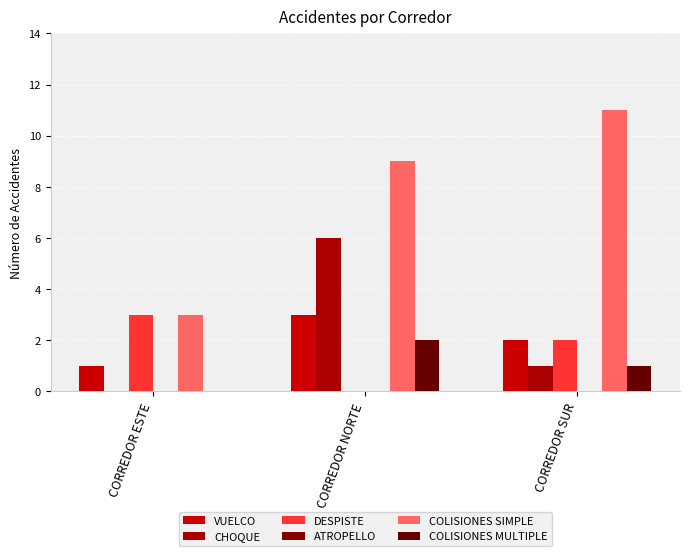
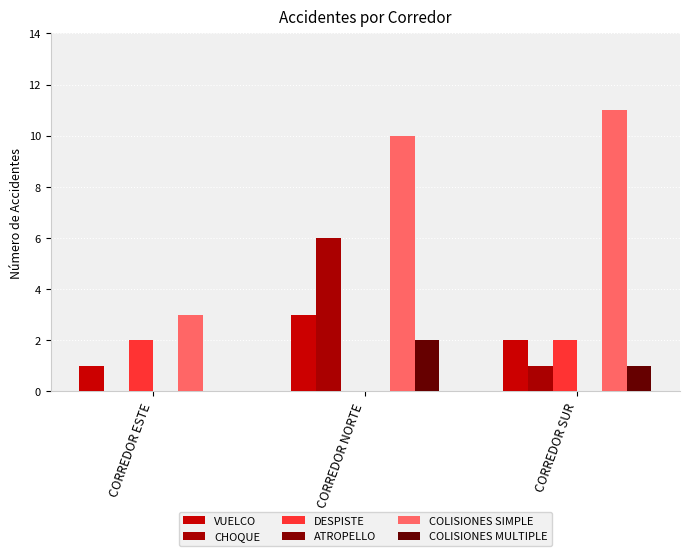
  {
    "DESPISTE": {
-     "CORREDOR ESTE": 3,
+     "CORREDOR ESTE": 2,
      "CORREDOR NORTE": 0,
      "CORREDOR SUR": 2
    },
    "COLISIONES SIMPLE": {
      "CORREDOR ESTE": 3,
-     "CORREDOR NORTE": 9,
+     "CORREDOR NORTE": 10,
      "CORREDOR SUR": 11
    }
  }
